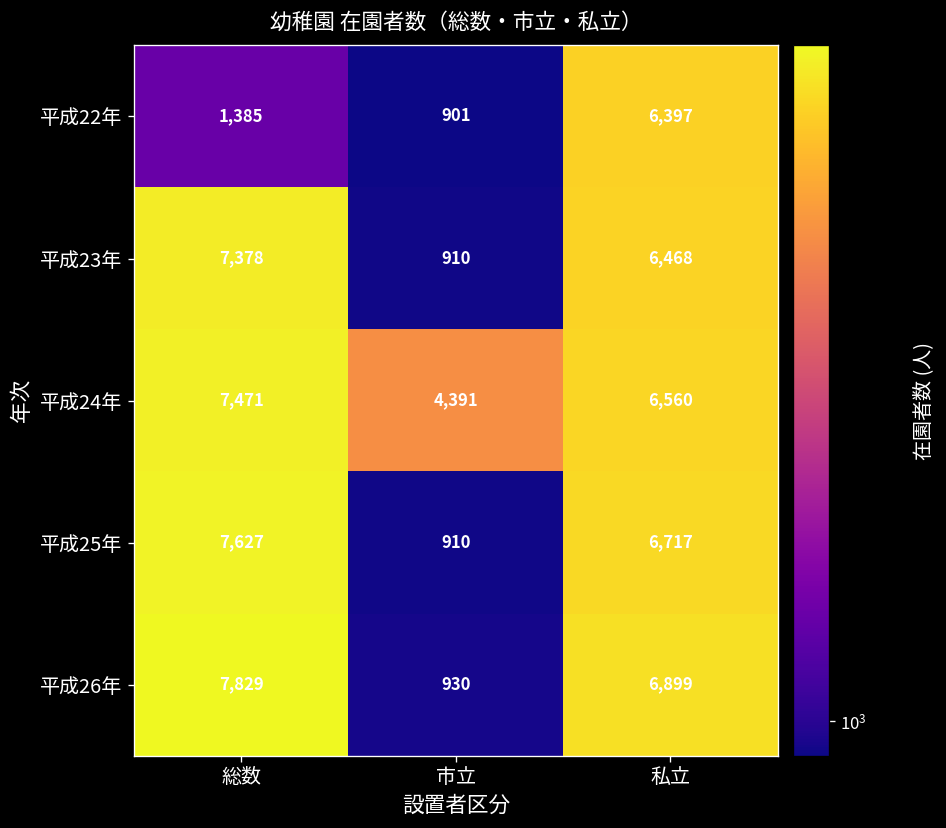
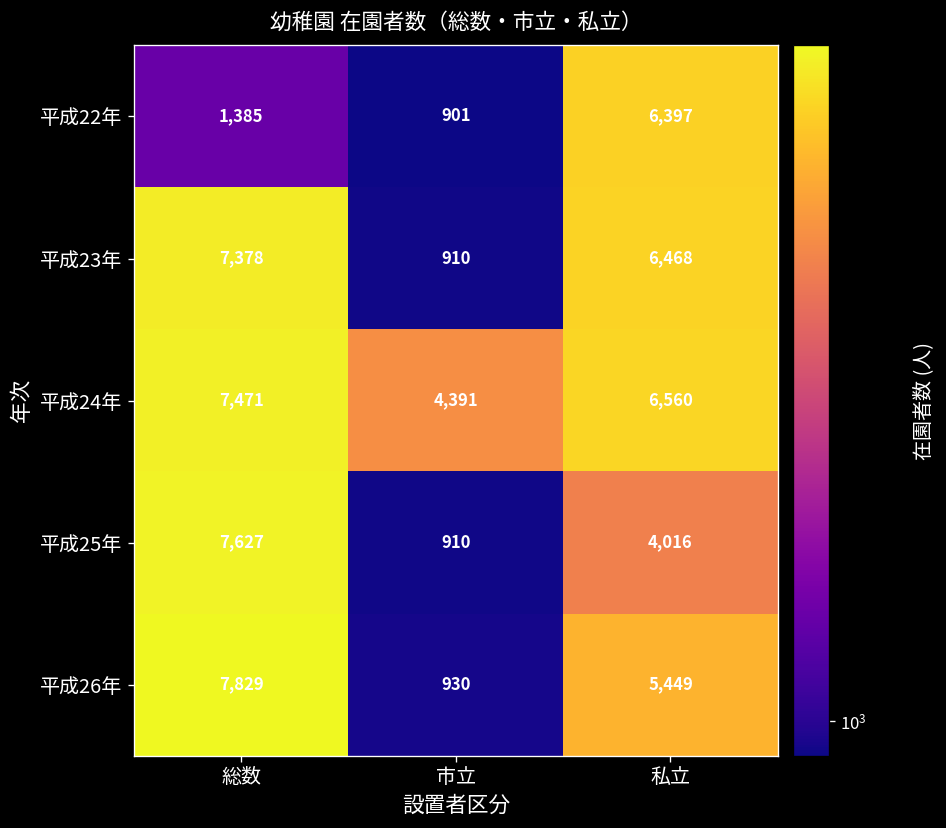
  {
    "平成22年": {
      "総数": "1,385",
      "市立": "901",
      "私立": "6,397"
    },
    "平成23年": {
      "総数": "7,378",
      "市立": "910",
      "私立": "6,468"
    },
    "平成24年": {
      "総数": "7,471",
      "市立": "4,391",
      "私立": "6,560"
    },
    "平成25年": {
      "総数": "7,627",
      "市立": "910",
-     "私立": "6,717"
+     "私立": "4,016"
    },
    "平成26年": {
      "総数": "7,829",
      "市立": "930",
-     "私立": "6,899"
+     "私立": "5,449"
    }
  }
